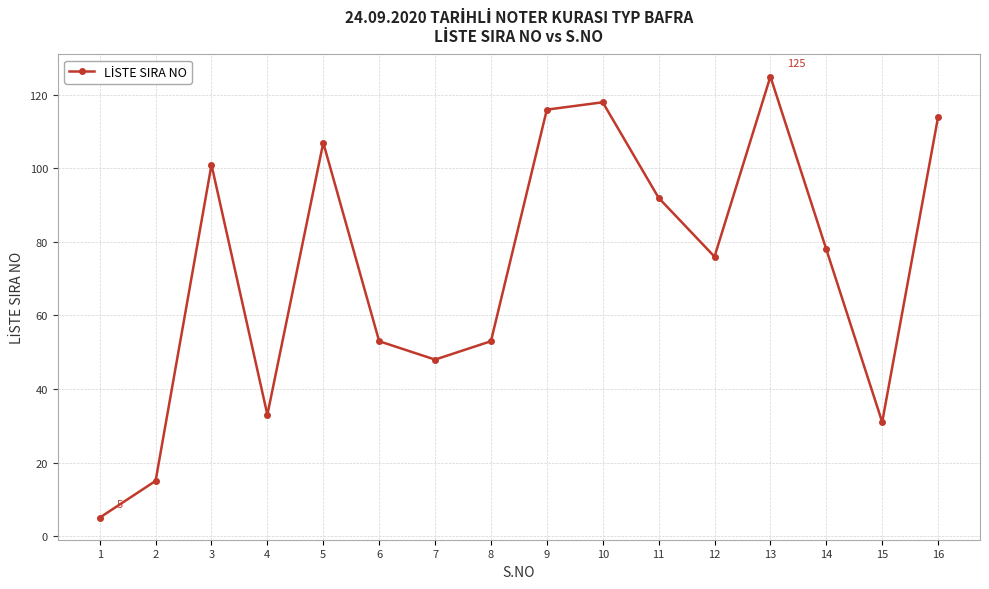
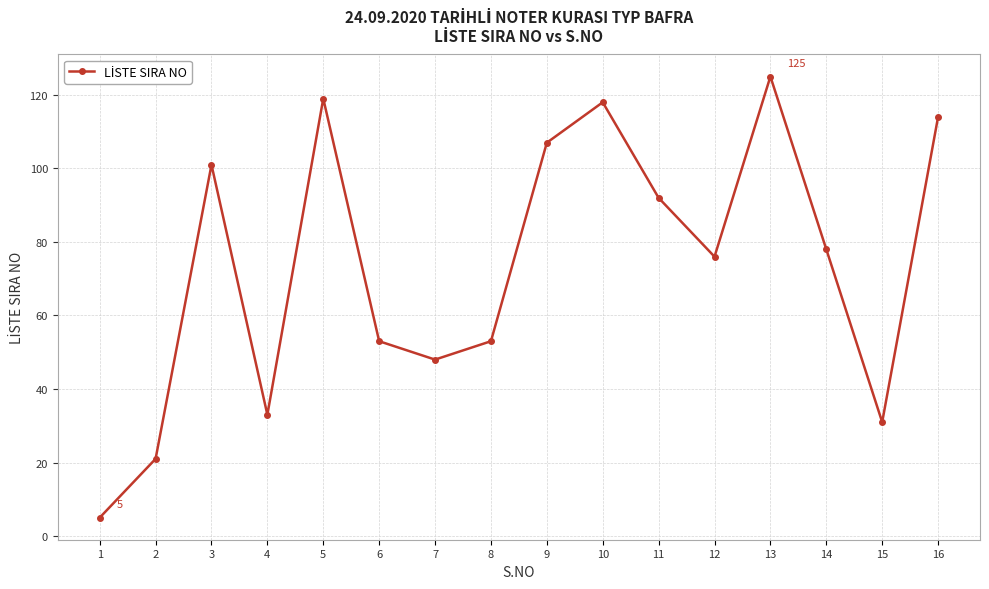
  {
-   "2": 15,
+   "2": 21,
    "3": 101,
    "4": 33,
-   "5": 107,
+   "5": 119,
    "6": 53,
    "7": 48,
    "8": 53,
-   "9": 116,
+   "9": 107,
    "10": 118,
    "11": 92,
    "12": 76,
    "14": 78,
    "15": 31,
    "16": 114
  }
